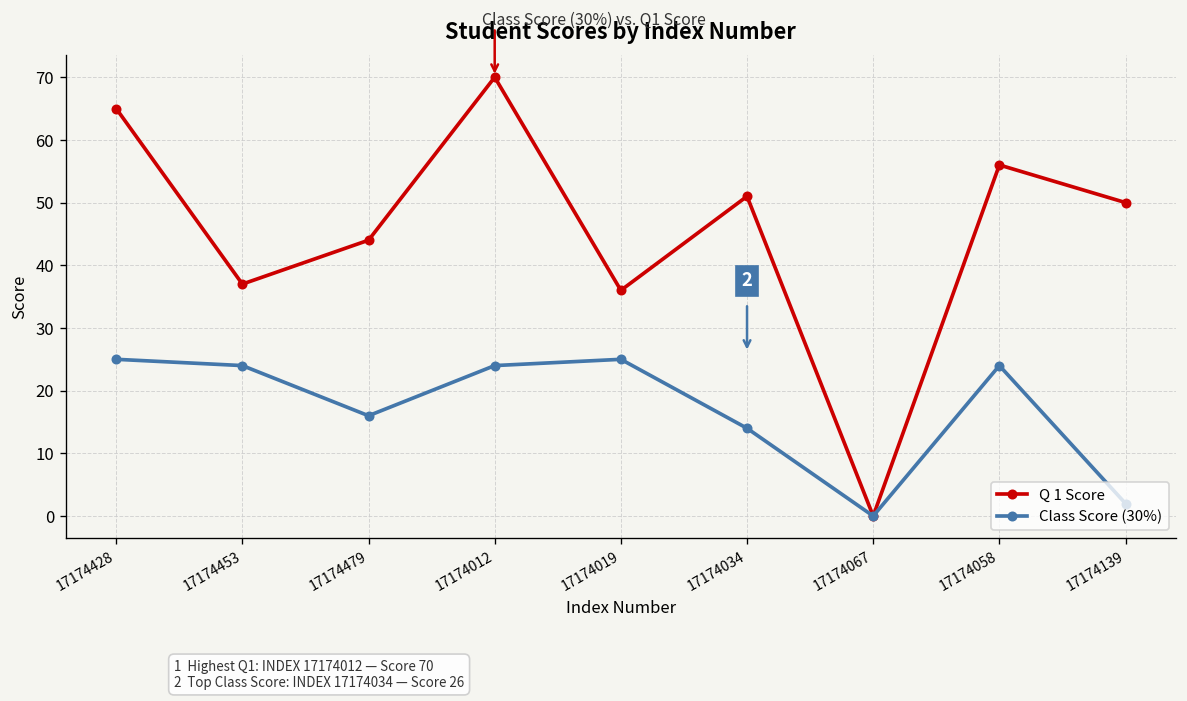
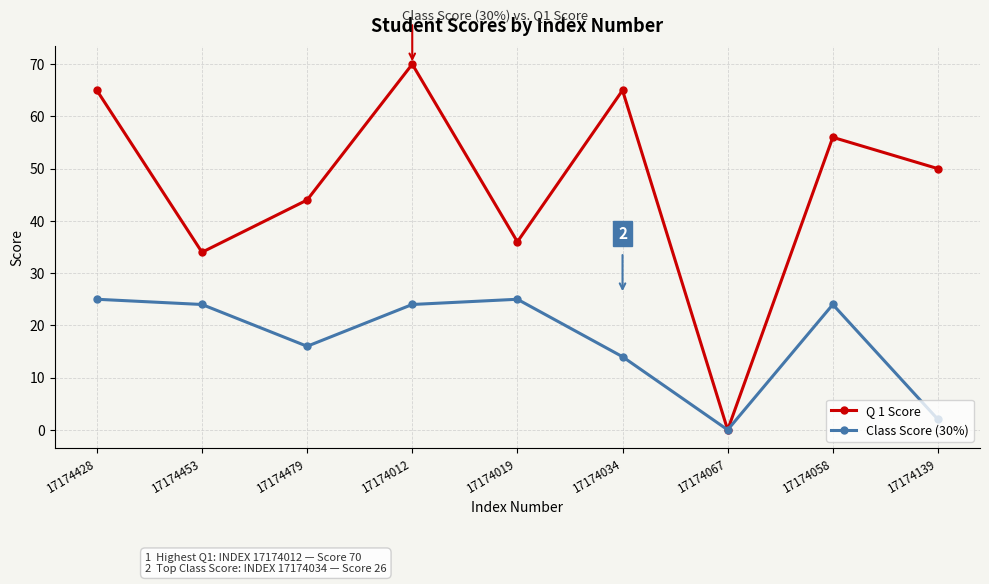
  {
    "Q 1 Score": {
      "17174428": 65,
-     "17174453": 37,
+     "17174453": 34,
      "17174479": 44,
      "17174012": 70,
      "17174019": 36,
-     "17174034": 51,
+     "17174034": 65,
      "17174058": 56,
      "17174139": 50
    },
    "Class Score (30%)": {
      "17174428": 25,
      "17174453": 24,
      "17174479": 16,
      "17174012": 24,
      "17174019": 25,
      "17174034": 14,
      "17174058": 24
    }
  }
